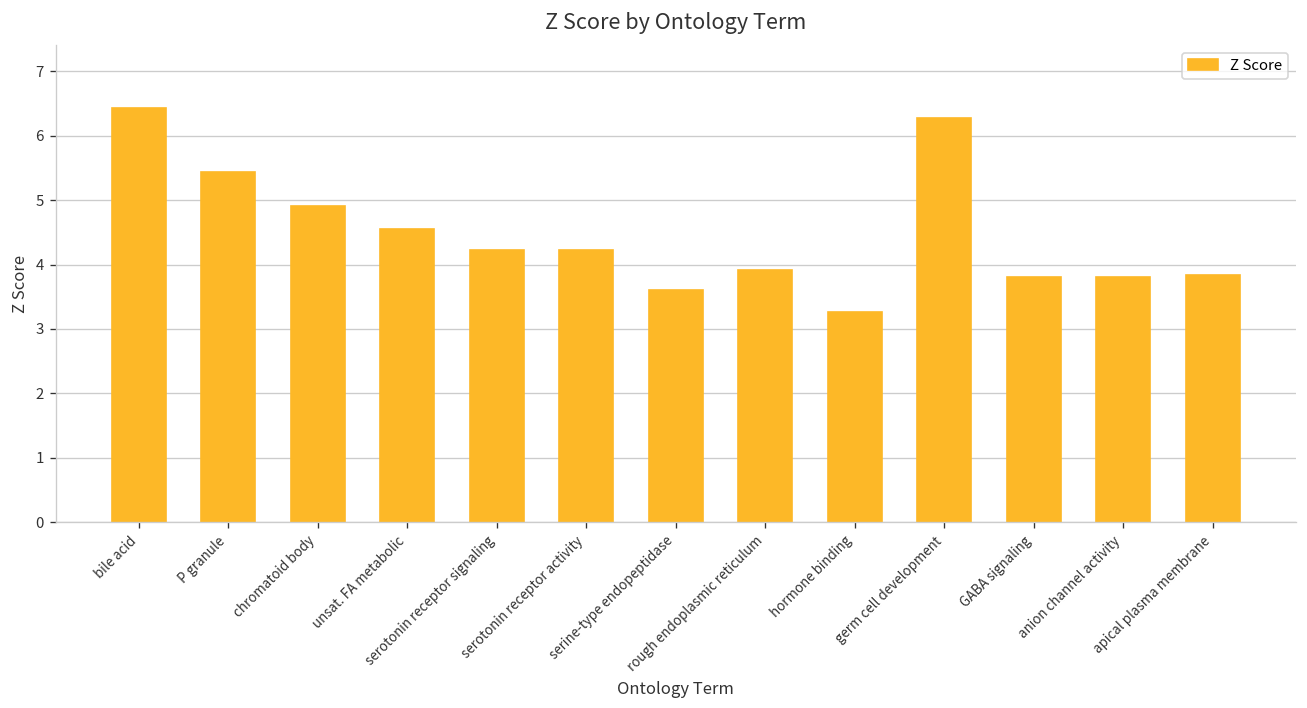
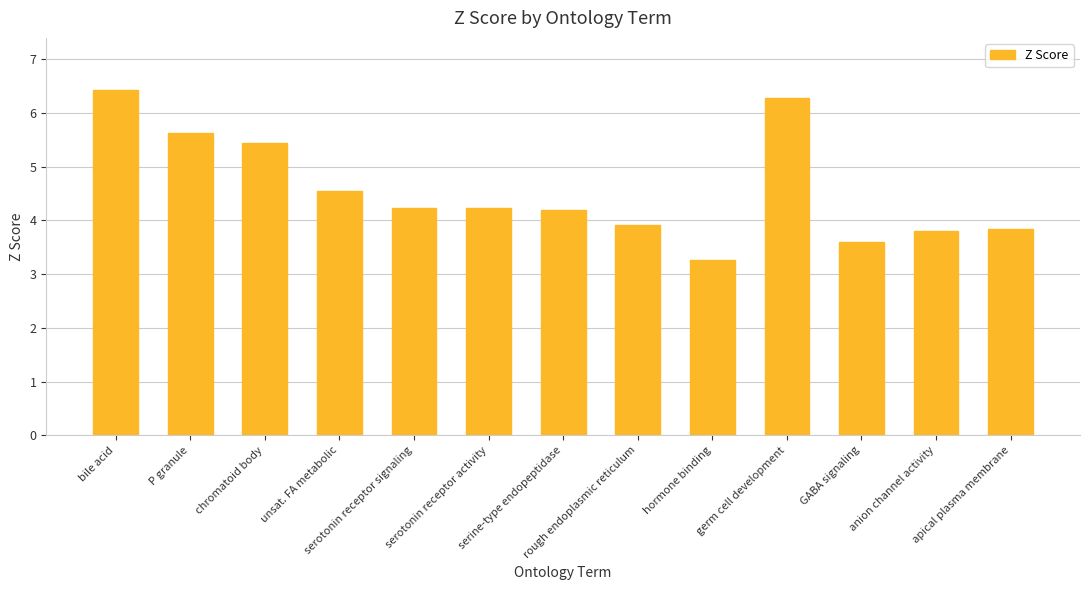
  {
    "bile acid": 6.4,
-   "P granule": 5.4,
-   "chromatoid body": 4.9,
+   "P granule": 5.6,
+   "chromatoid body": 5.4,
    "unsat. FA metabolic": 4.6,
    "serotonin receptor signaling": 4.2,
    "serotonin receptor activity": 4.2,
-   "serine-type endopeptidase": 3.6,
+   "serine-type endopeptidase": 4.2,
    "rough endoplasmic reticulum": 3.9,
    "hormone binding": 3.3,
    "germ cell development": 6.3,
-   "GABA signaling": 3.8,
+   "GABA signaling": 3.6,
    "anion channel activity": 3.8,
    "apical plasma membrane": 3.8
  }
